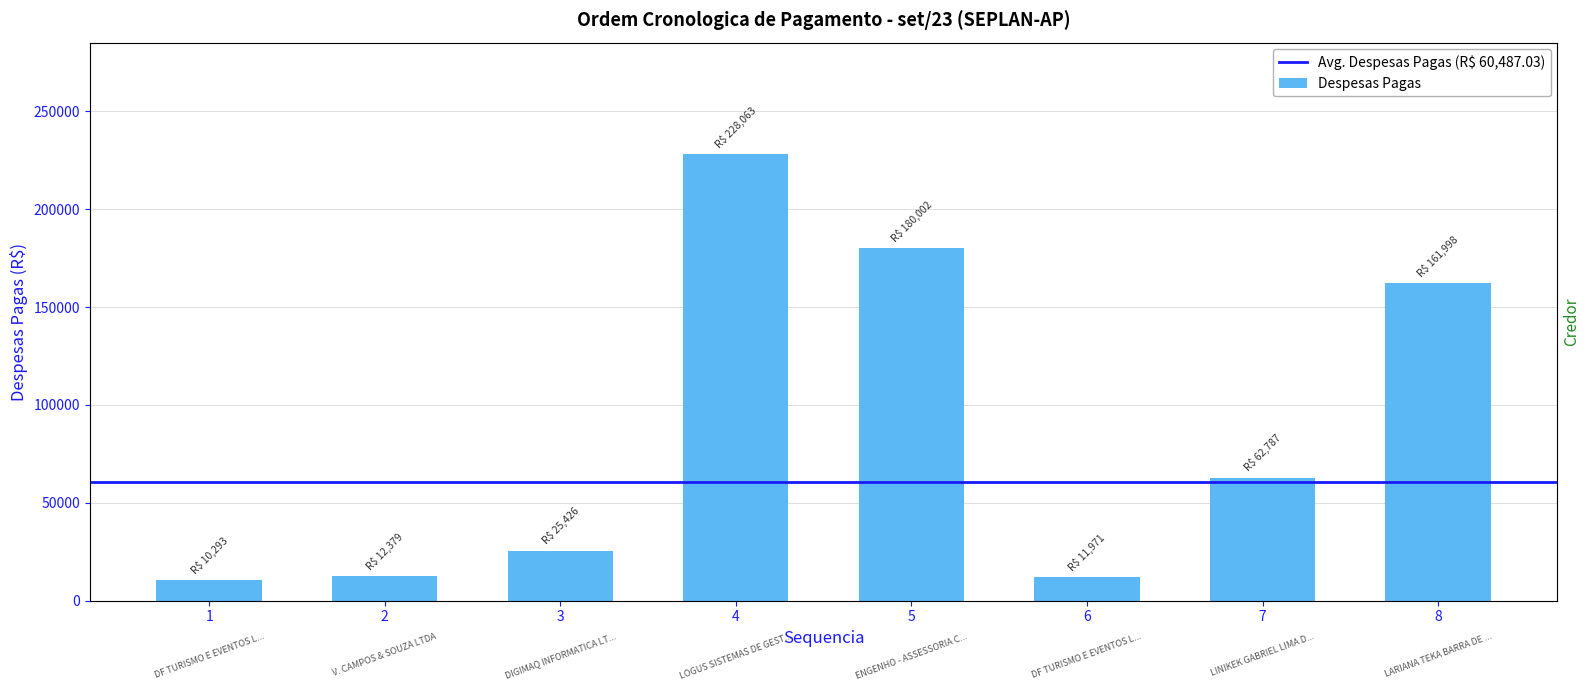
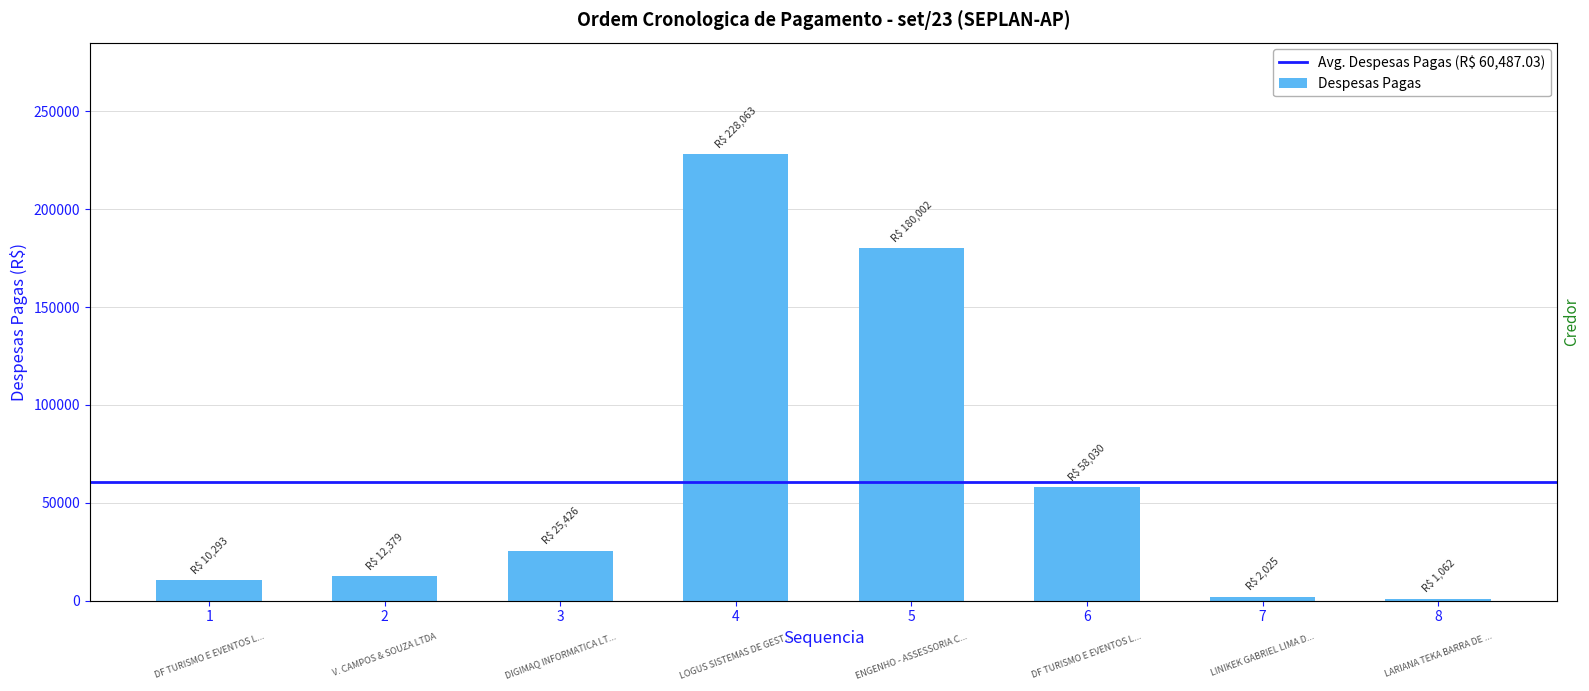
  {
    "1": "10,293",
    "2": "12,379",
    "3": "25,426",
    "4": "228,063",
    "5": "180,002",
-   "6": "11,971",
-   "7": "62,787",
-   "8": "161,998"
+   "6": "58,030",
+   "7": "2,025",
+   "8": "1,062"
  }
